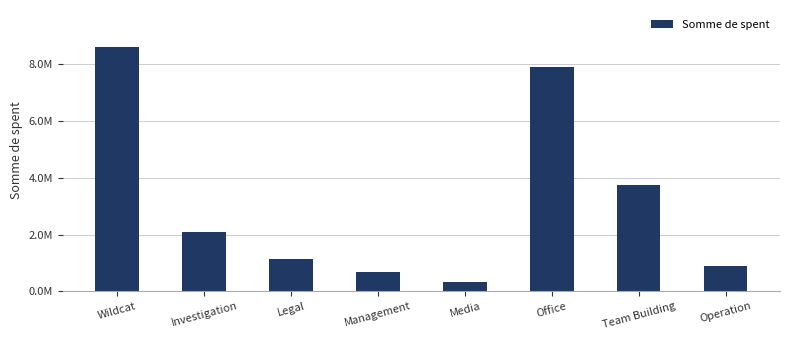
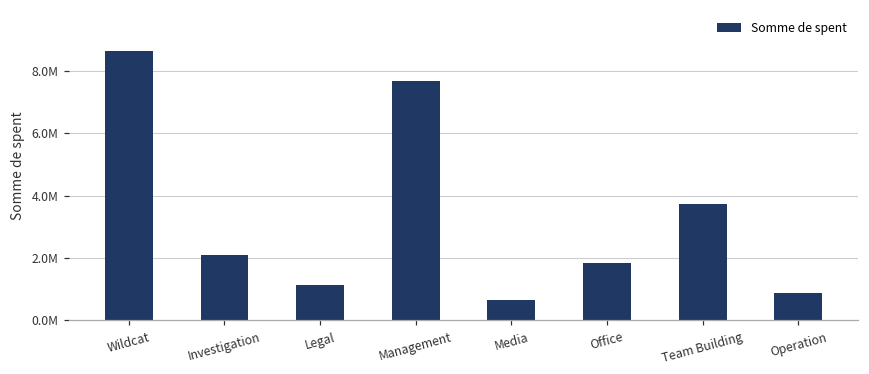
  {
    "Wildcat": 8600000,
    "Investigation": 2100000,
    "Legal": 1100000,
-   "Management": 700000,
-   "Media": 300000,
-   "Office": 7900000,
+   "Management": 7700000,
+   "Media": 600000,
+   "Office": 1800000,
    "Team Building": 3700000,
    "Operation": 900000
  }
